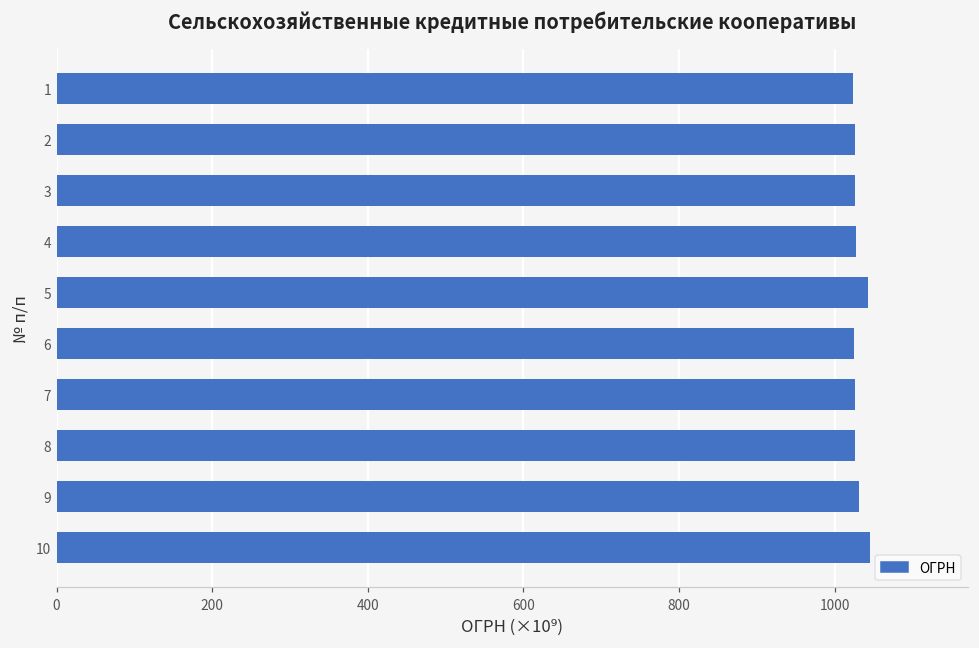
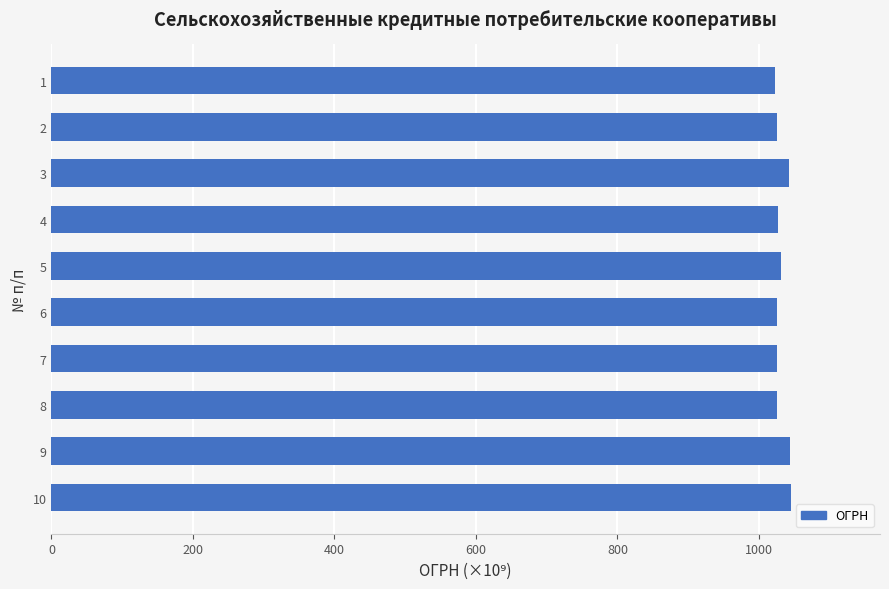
  {
    "1": 1020,
    "2": 1030,
-   "3": 1030,
+   "3": 1040,
    "4": 1030,
-   "5": 1040,
+   "5": 1030,
    "6": 1020,
    "7": 1030,
    "8": 1030,
-   "9": 1030,
+   "9": 1040,
    "10": 1050
  }
